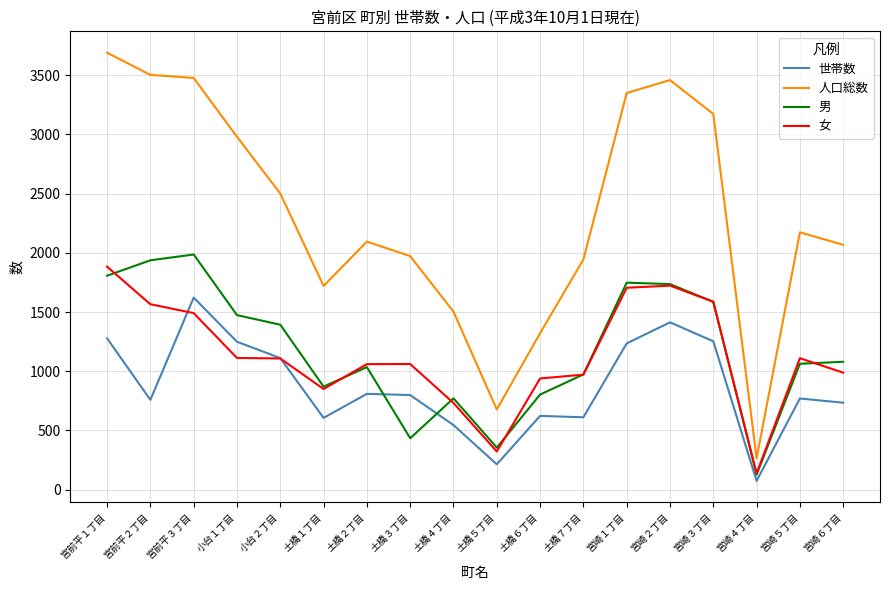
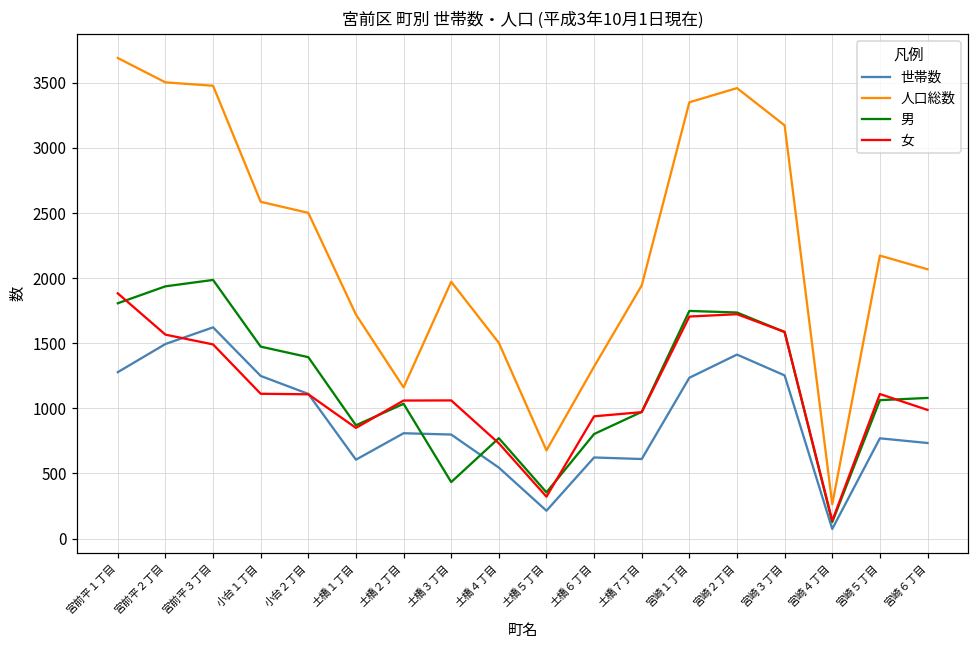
  {
    "世帯数": {
      "宮前平１丁目": 1280,
-     "宮前平２丁目": 760,
+     "宮前平２丁目": 1490,
      "宮前平３丁目": 1620,
      "小台１丁目": 1250,
      "土橋１丁目": 610,
      "土橋２丁目": 810,
      "土橋３丁目": 800,
      "土橋４丁目": 550,
      "土橋５丁目": 210,
      "土橋６丁目": 620,
      "土橋７丁目": 610,
      "宮崎１丁目": 1240,
      "宮崎２丁目": 1410,
      "宮崎３丁目": 1250,
      "宮崎４丁目": 70,
      "宮崎５丁目": 770,
      "宮崎６丁目": 730
    },
    "人口総数": {
      "宮前平１丁目": 3690,
      "宮前平２丁目": 3500,
      "宮前平３丁目": 3480,
-     "小台１丁目": 2980,
+     "小台１丁目": 2590,
      "小台２丁目": 2500,
      "土橋１丁目": 1720,
-     "土橋２丁目": 2100,
+     "土橋２丁目": 1160,
      "土橋３丁目": 1970,
      "土橋４丁目": 1500,
      "土橋５丁目": 680,
      "土橋６丁目": 1320,
      "土橋７丁目": 1940,
      "宮崎１丁目": 3350,
      "宮崎２丁目": 3460,
      "宮崎３丁目": 3170,
      "宮崎４丁目": 260,
      "宮崎５丁目": 2170,
      "宮崎６丁目": 2070
    },
    "男": {
      "宮前平１丁目": 1810,
      "宮前平２丁目": 1940,
      "宮前平３丁目": 1990,
      "小台１丁目": 1470,
      "小台２丁目": 1390,
      "土橋２丁目": 1040,
      "土橋３丁目": 430,
      "土橋４丁目": 770,
      "土橋５丁目": 360,
      "土橋６丁目": 800,
      "宮崎１丁目": 1750,
      "宮崎５丁目": 1060,
      "宮崎６丁目": 1080
    },
    "女": {
      "宮前平１丁目": 1880,
      "宮前平２丁目": 1570,
      "宮前平３丁目": 1490,
      "小台１丁目": 1110,
      "土橋２丁目": 1060,
      "土橋３丁目": 1060,
      "土橋４丁目": 730,
      "土橋５丁目": 320,
      "土橋６丁目": 940,
      "宮崎１丁目": 1710,
      "宮崎５丁目": 1110,
      "宮崎６丁目": 990
    }
  }
